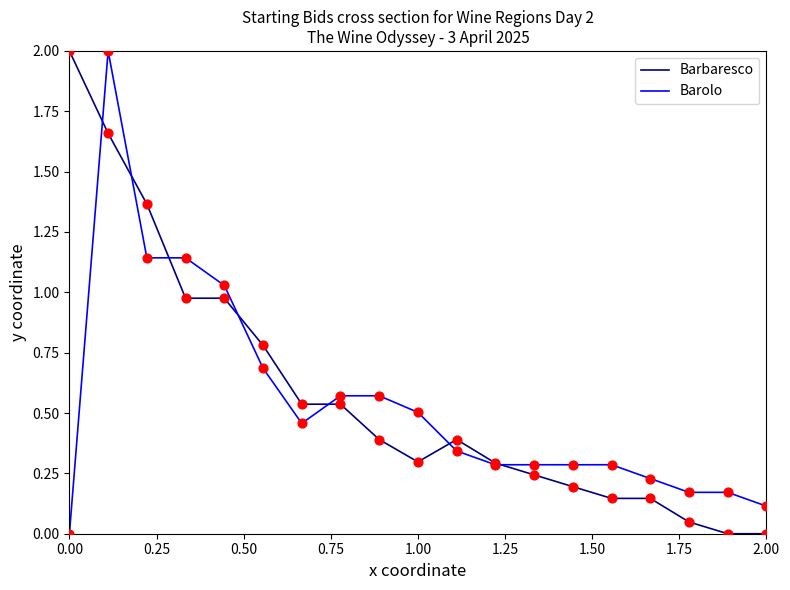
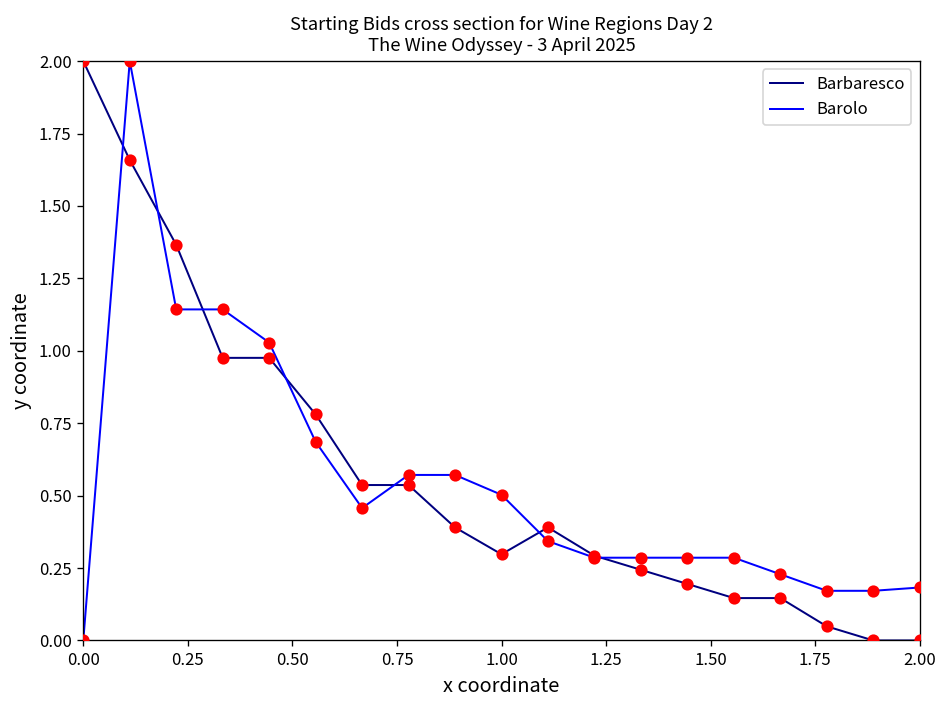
  {
    "Barbaresco": {
      "0.00": 2.00,
      "1.00": 0.30,
      "2.00": 0.00
    },
    "Barolo": {
      "0.00": 0.00,
      "1.00": 0.50,
-     "2.00": 0.11
+     "2.00": 0.18
    }
  }
